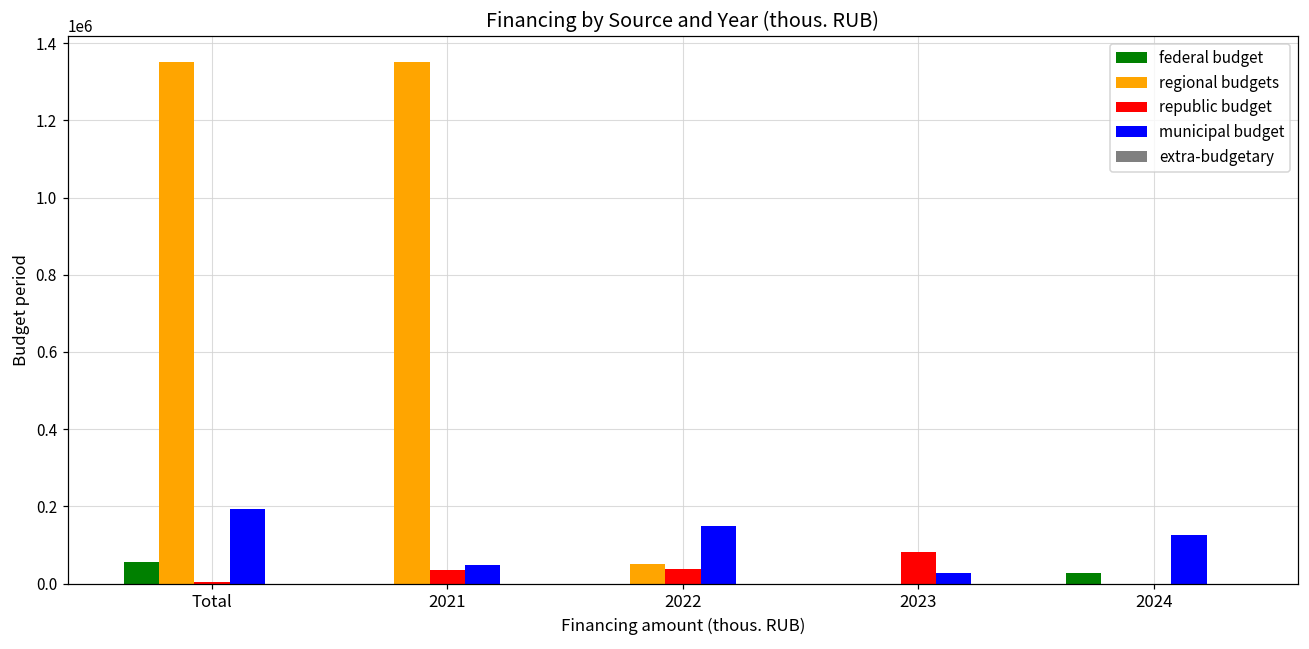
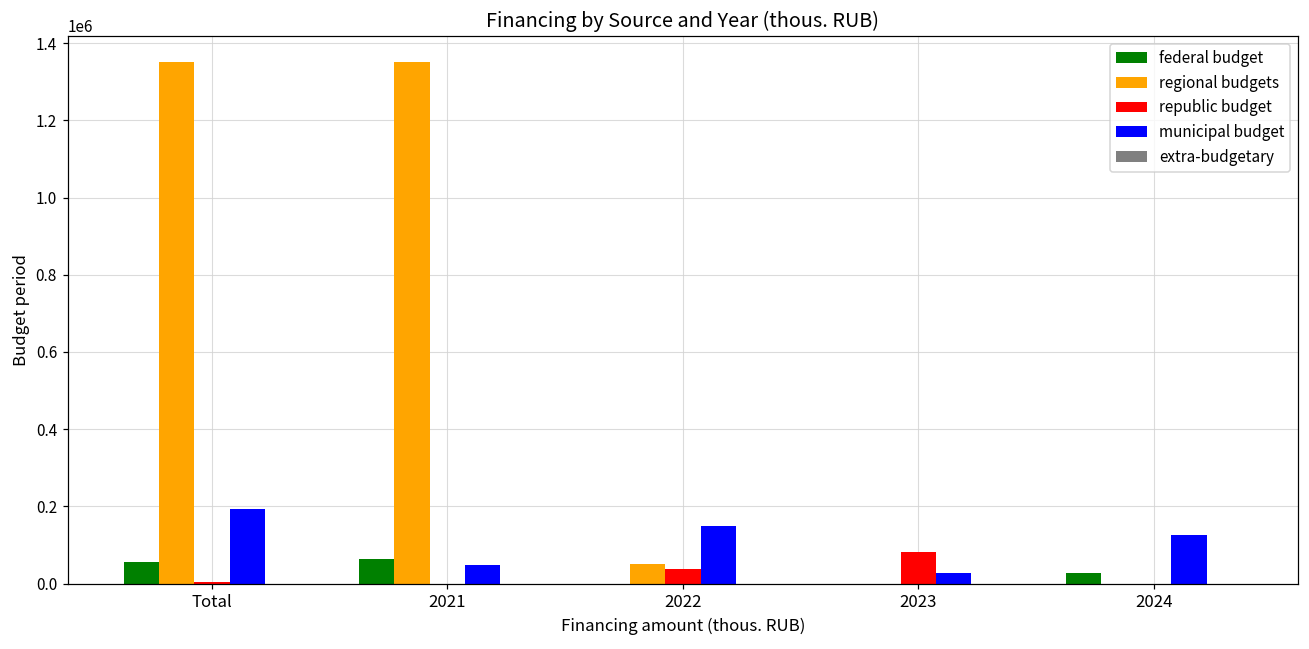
  {
    "federal budget": {
      "Total": 60000,
-     "2021": 0,
+     "2021": 60000,
      "2022": 0,
      "2023": 0,
      "2024": 30000
    },
    "regional budgets": {
      "Total": 1350000,
      "2021": 1350000,
      "2022": 50000,
      "2023": 0,
      "2024": 0
    },
    "republic budget": {
-     "2021": 30000,
+     "2021": 0,
      "2022": 40000,
      "2023": 80000,
      "2024": 0
    },
    "municipal budget": {
      "Total": 190000,
      "2021": 50000,
      "2022": 150000,
      "2023": 30000,
      "2024": 130000
    },
    "extra-budgetary": {
      "Total": 0,
      "2021": 0,
      "2022": 0,
      "2023": 0,
      "2024": 0
    }
  }
